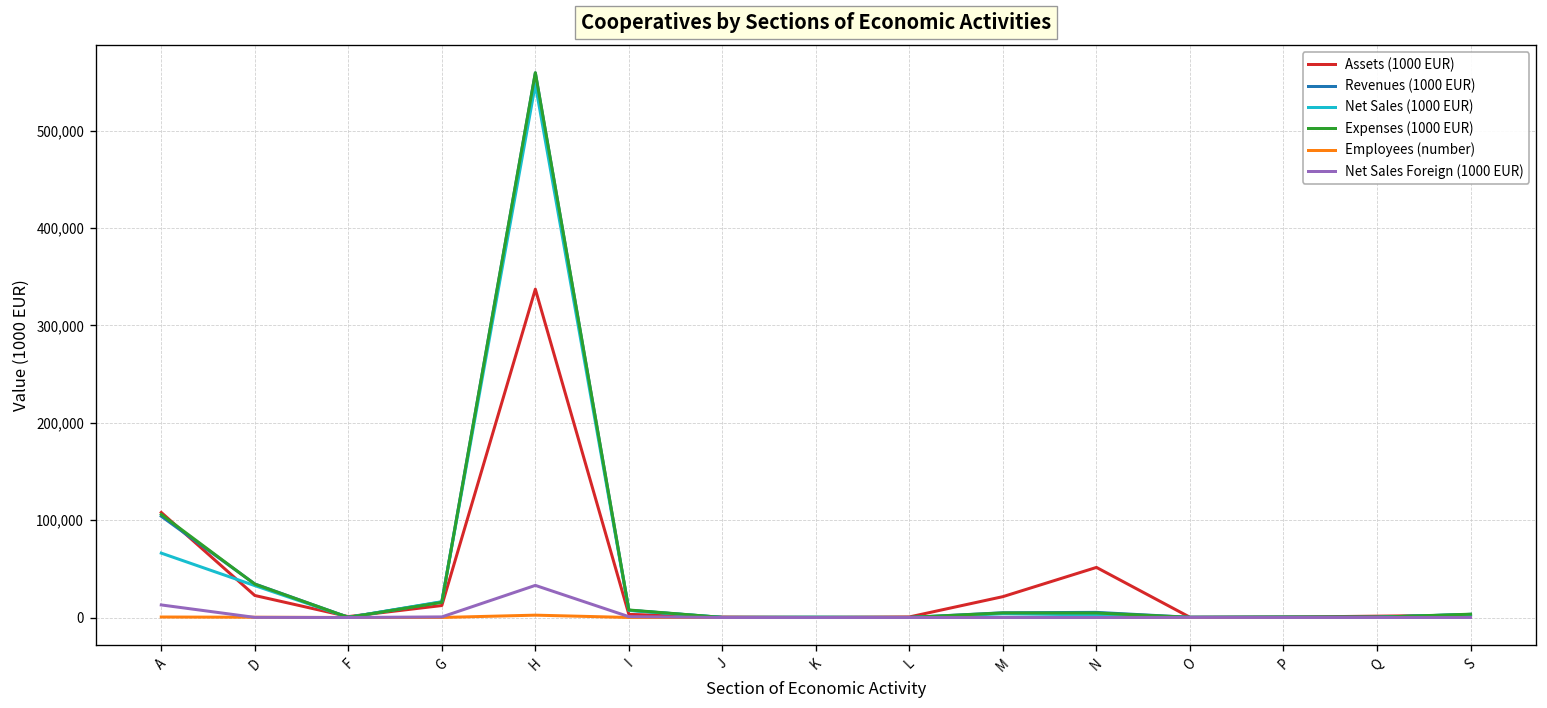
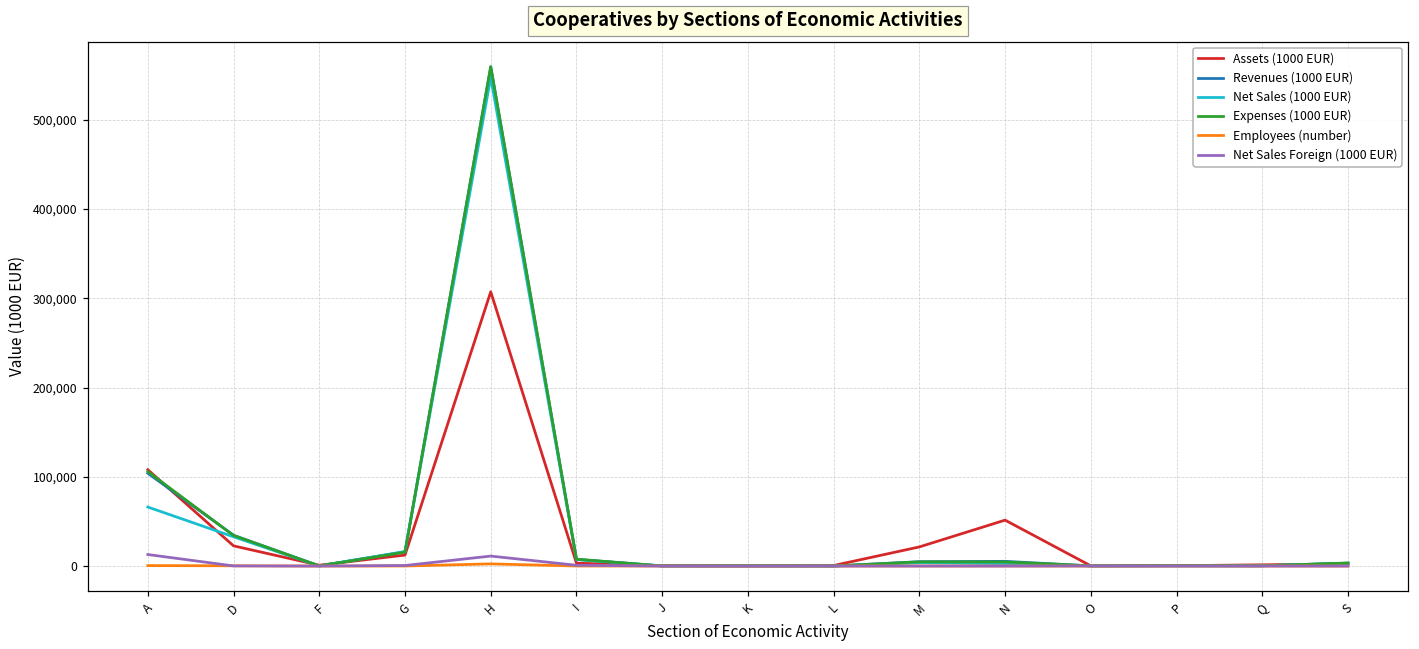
  {
    "Assets (1000 EUR)": {
      "D": "20,000",
      "G": "10,000",
-     "H": "340,000",
+     "H": "310,000",
      "M": "20,000",
      "N": "50,000"
    },
    "Net Sales (1000 EUR)": {
      "A": "70,000",
      "H": "550,000"
    },
    "Employees (number)": {
      "A": "0",
      "H": "0"
    },
    "Net Sales Foreign (1000 EUR)": {
      "A": "10,000",
-     "H": "30,000"
+     "H": "10,000"
    }
  }
